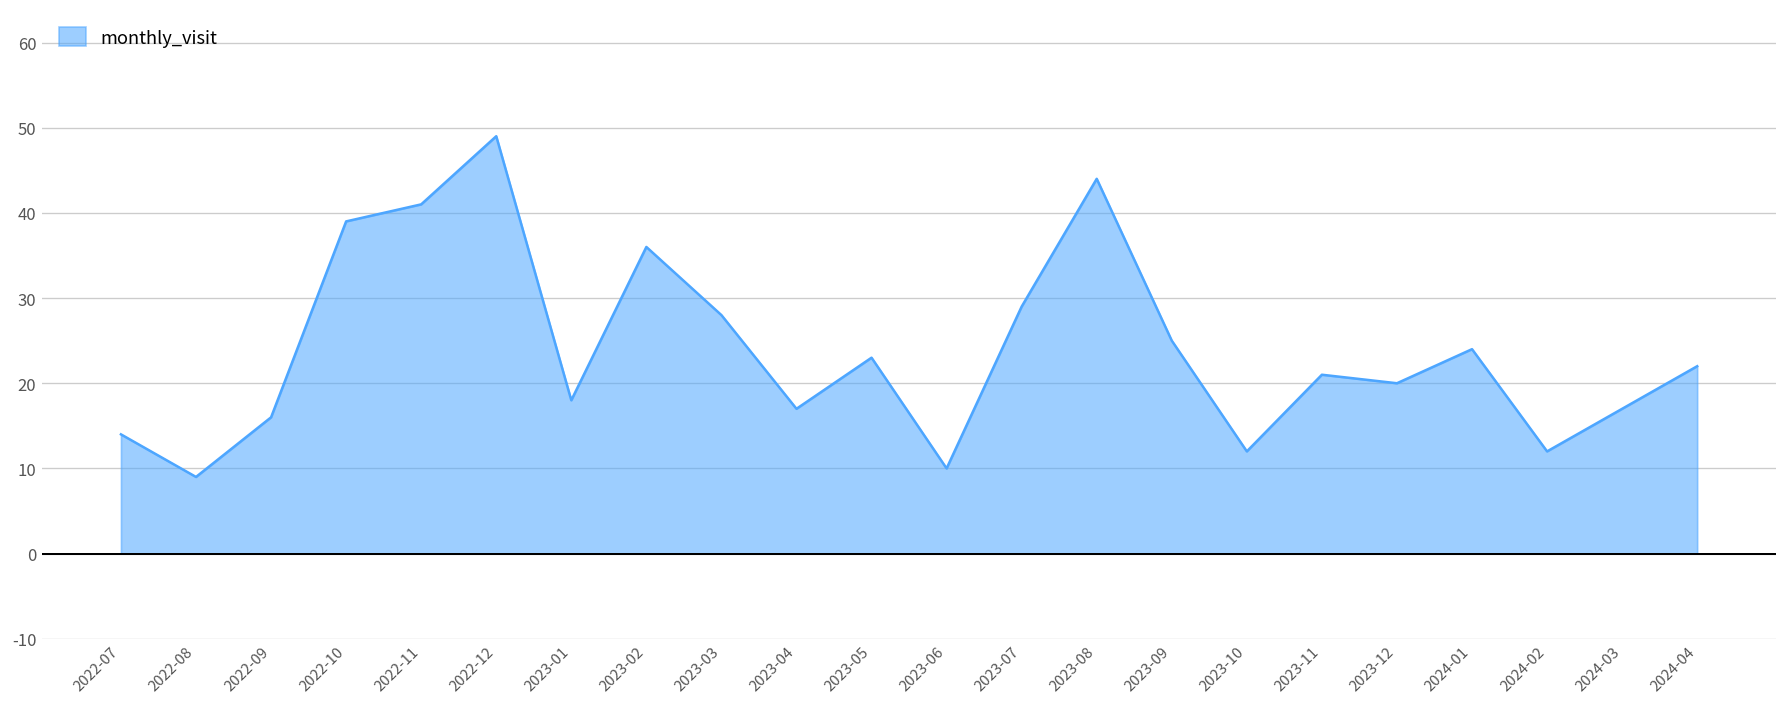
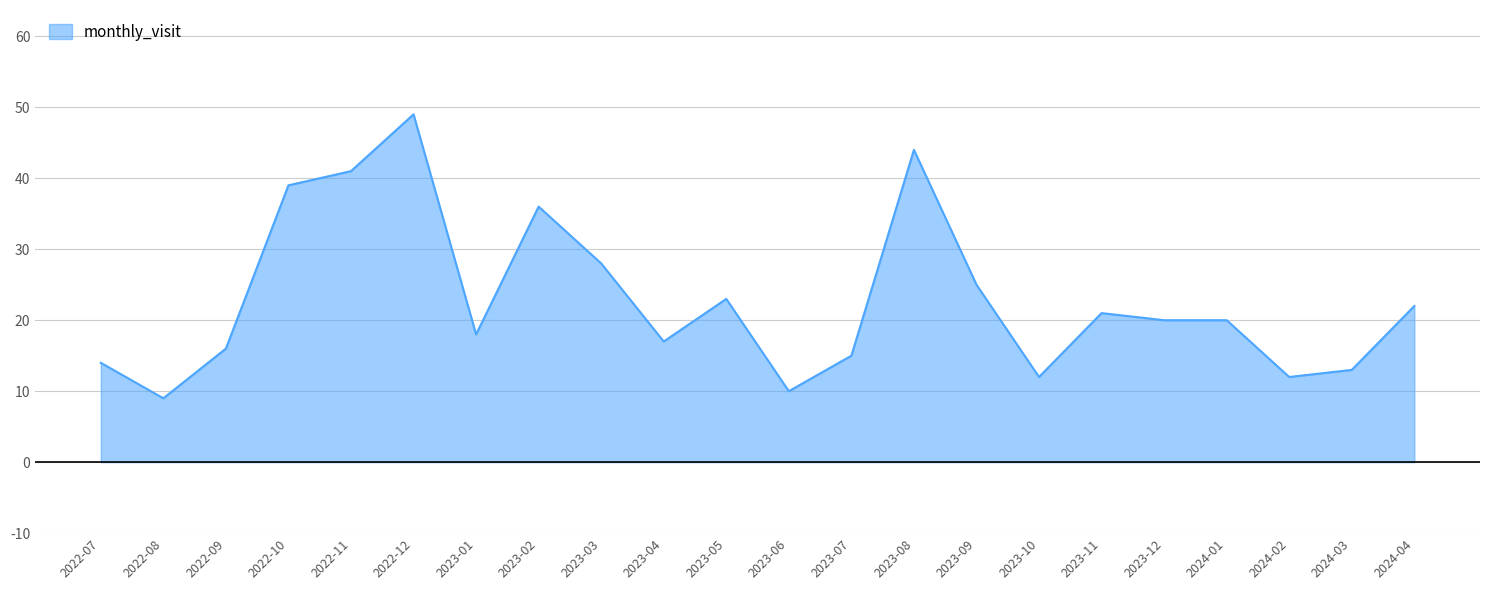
  {
    "2022-07": 14,
    "2022-08": 9,
    "2022-09": 16,
    "2022-10": 39,
    "2022-11": 41,
    "2022-12": 49,
    "2023-01": 18,
    "2023-02": 36,
    "2023-03": 28,
    "2023-04": 17,
    "2023-05": 23,
    "2023-06": 10,
-   "2023-07": 29,
+   "2023-07": 15,
    "2023-08": 44,
    "2023-09": 25,
    "2023-10": 12,
    "2023-11": 21,
    "2023-12": 20,
-   "2024-01": 24,
+   "2024-01": 20,
    "2024-02": 12,
-   "2024-03": 17,
+   "2024-03": 13,
    "2024-04": 22
  }
